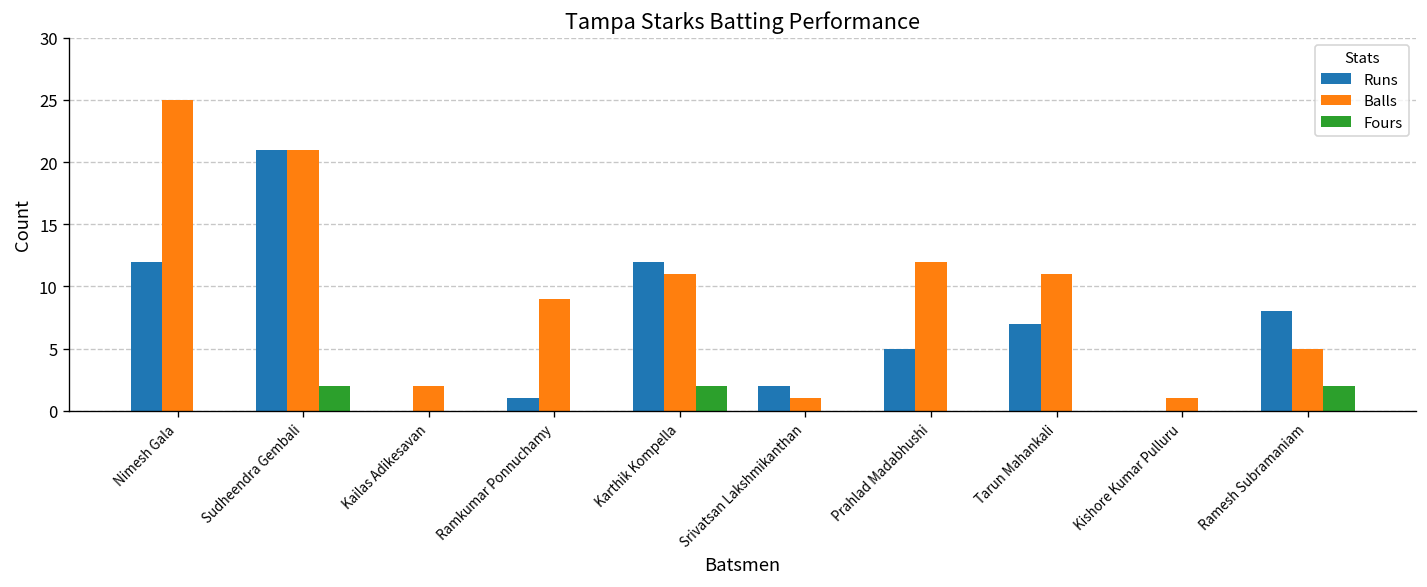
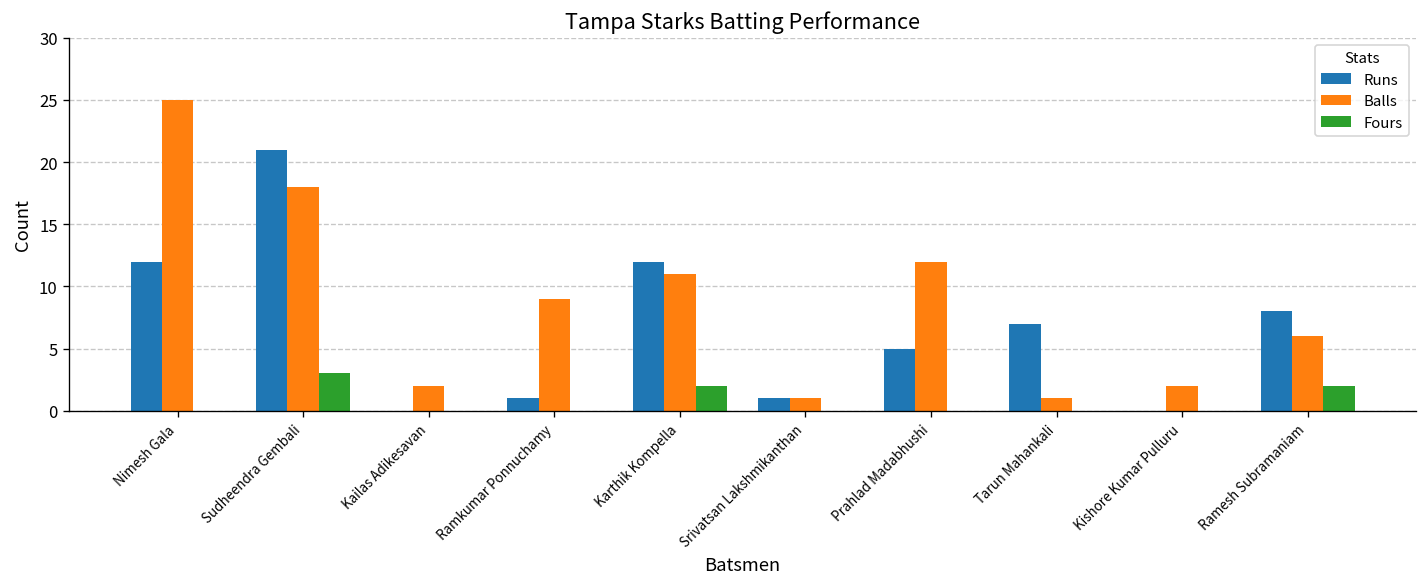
  {
    "Runs": {
      "Nimesh Gala": 12,
      "Sudheendra Gembali": 21,
      "Kailas Adikesavan": 0,
      "Ramkumar Ponnuchamy": 1,
      "Karthik Kompella": 12,
-     "Srivatsan Lakshmikanthan": 2,
+     "Srivatsan Lakshmikanthan": 1,
      "Prahlad Madabhushi": 5,
      "Tarun Mahankali": 7,
      "Kishore Kumar Pulluru": 0,
      "Ramesh Subramaniam": 8
    },
    "Balls": {
      "Nimesh Gala": 25,
-     "Sudheendra Gembali": 21,
+     "Sudheendra Gembali": 18,
      "Kailas Adikesavan": 2,
      "Ramkumar Ponnuchamy": 9,
      "Karthik Kompella": 11,
      "Srivatsan Lakshmikanthan": 1,
      "Prahlad Madabhushi": 12,
-     "Tarun Mahankali": 11,
-     "Kishore Kumar Pulluru": 1,
-     "Ramesh Subramaniam": 5
+     "Tarun Mahankali": 1,
+     "Kishore Kumar Pulluru": 2,
+     "Ramesh Subramaniam": 6
    },
    "Fours": {
      "Nimesh Gala": 0,
-     "Sudheendra Gembali": 2,
+     "Sudheendra Gembali": 3,
      "Kailas Adikesavan": 0,
      "Ramkumar Ponnuchamy": 0,
      "Karthik Kompella": 2,
      "Srivatsan Lakshmikanthan": 0,
      "Prahlad Madabhushi": 0,
      "Tarun Mahankali": 0,
      "Kishore Kumar Pulluru": 0,
      "Ramesh Subramaniam": 2
    }
  }
